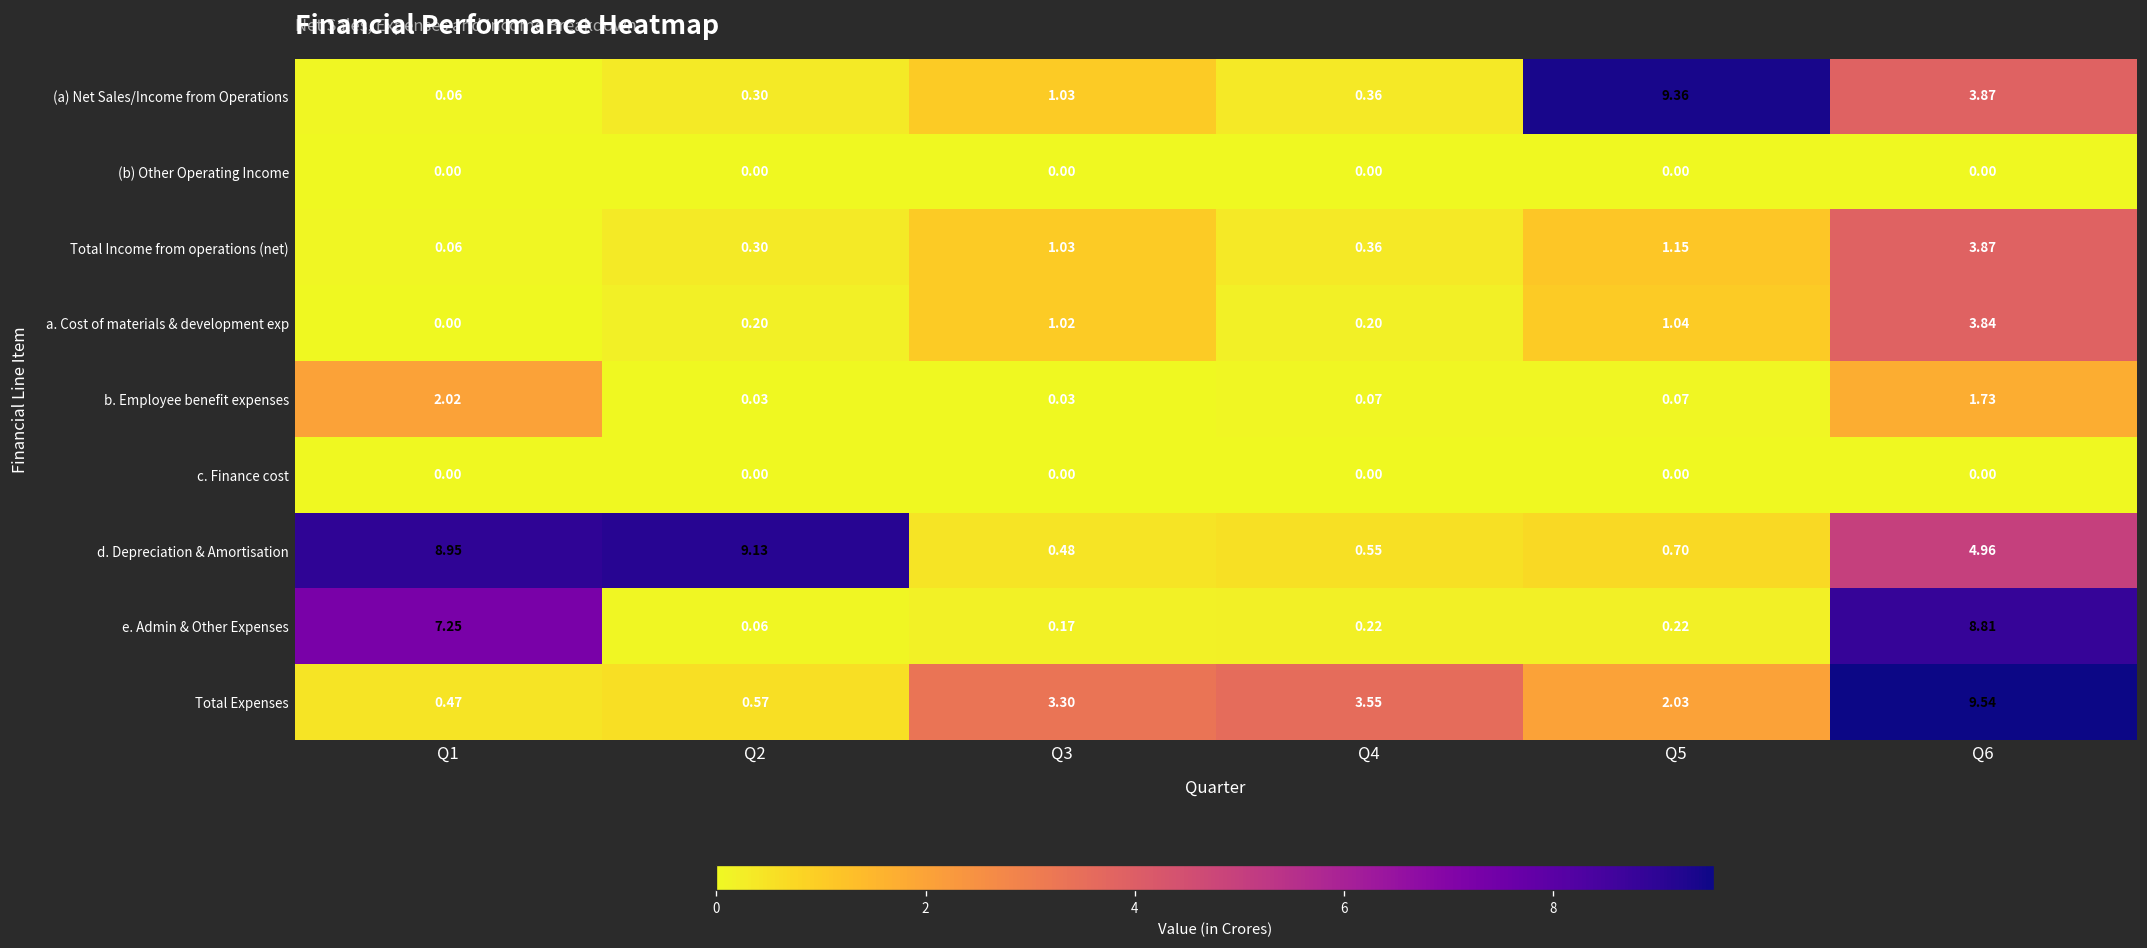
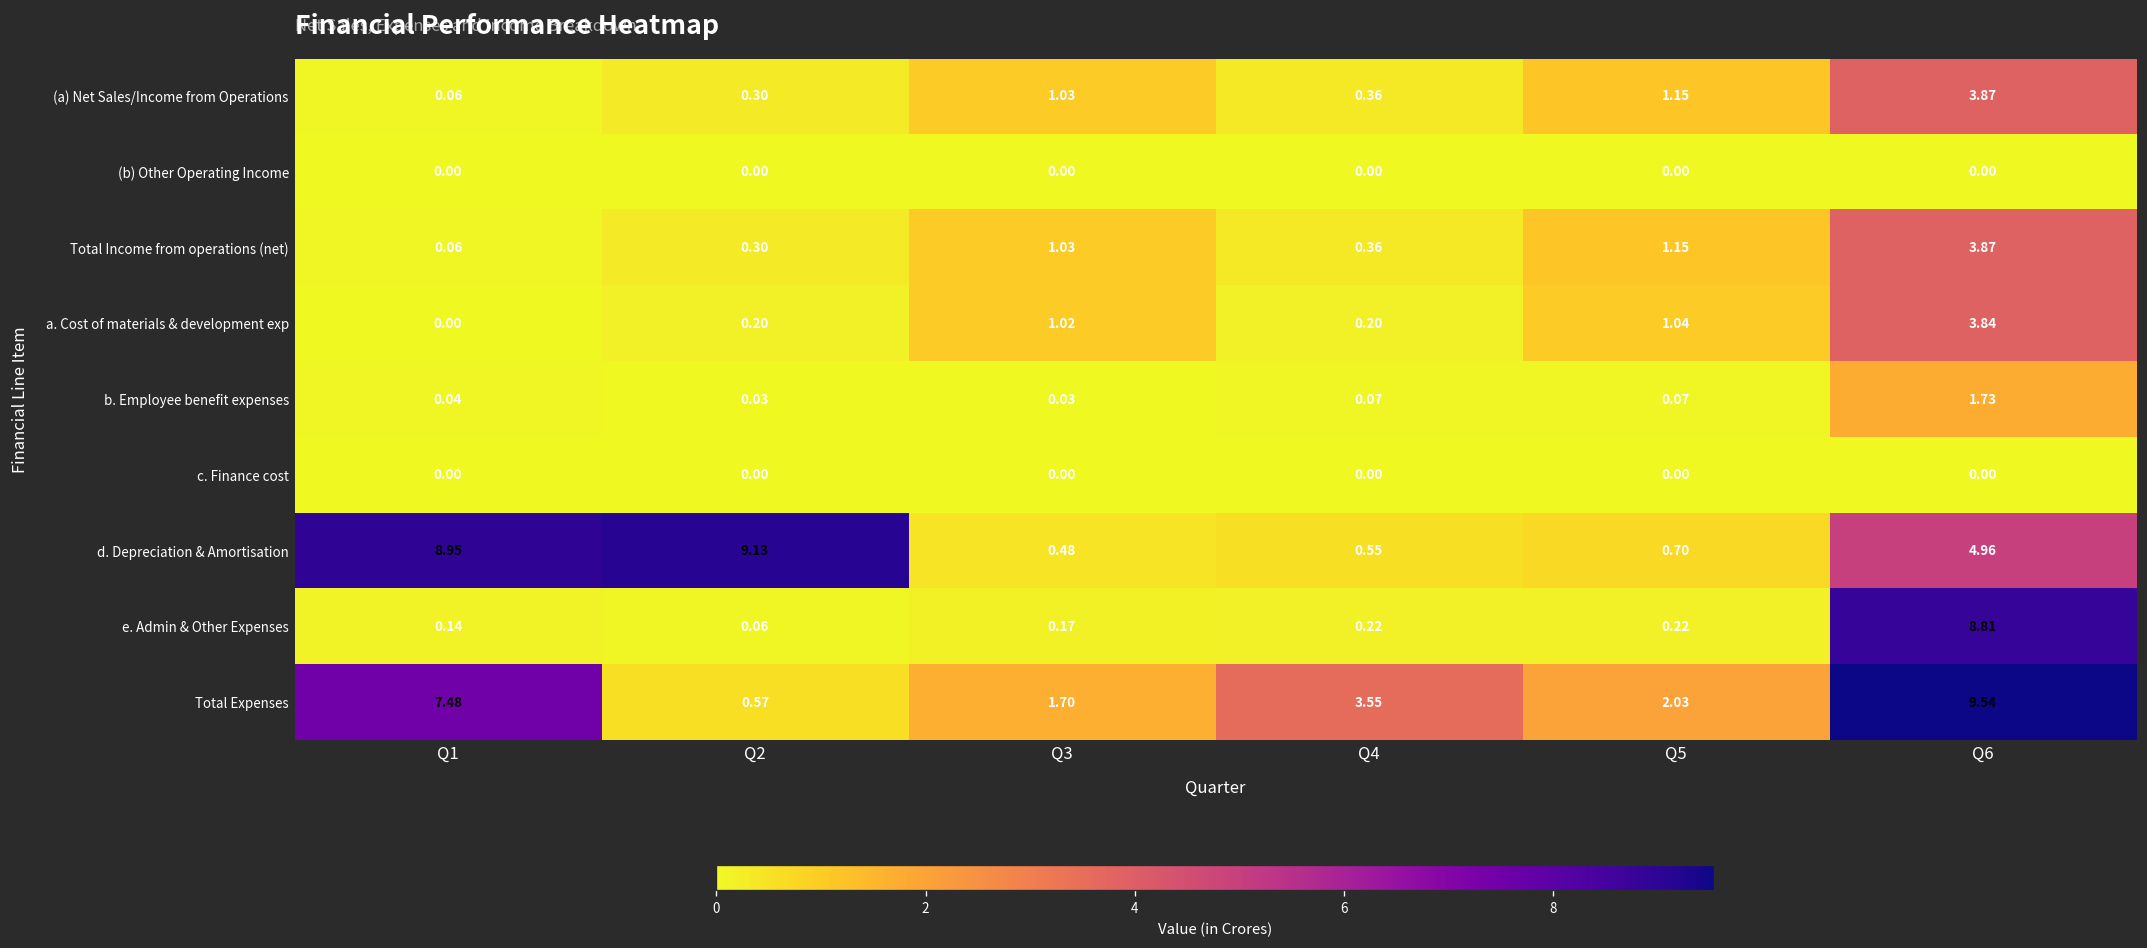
  {
    "(a) Net Sales/Income from Operations": {
      "Q1": 0.06,
      "Q2": 0.30,
      "Q3": 1.03,
      "Q4": 0.36,
-     "Q5": 9.36,
+     "Q5": 1.15,
      "Q6": 3.87
    },
    "(b) Other Operating Income": {
      "Q1": 0.00,
      "Q2": 0.00,
      "Q3": 0.00,
      "Q4": 0.00,
      "Q5": 0.00,
      "Q6": 0.00
    },
    "Total Income from operations (net)": {
      "Q1": 0.06,
      "Q2": 0.30,
      "Q3": 1.03,
      "Q4": 0.36,
      "Q5": 1.15,
      "Q6": 3.87
    },
    "a. Cost of materials & development exp": {
      "Q1": 0.00,
      "Q2": 0.20,
      "Q3": 1.02,
      "Q4": 0.20,
      "Q5": 1.04,
      "Q6": 3.84
    },
    "b. Employee benefit expenses": {
-     "Q1": 2.02,
+     "Q1": 0.04,
      "Q2": 0.03,
      "Q3": 0.03,
      "Q4": 0.07,
      "Q5": 0.07,
      "Q6": 1.73
    },
    "c. Finance cost": {
      "Q1": 0.00,
      "Q2": 0.00,
      "Q3": 0.00,
      "Q4": 0.00,
      "Q5": 0.00,
      "Q6": 0.00
    },
    "d. Depreciation & Amortisation": {
      "Q1": 8.95,
      "Q2": 9.13,
      "Q3": 0.48,
      "Q4": 0.55,
      "Q5": 0.70,
      "Q6": 4.96
    },
    "e. Admin & Other Expenses": {
-     "Q1": 7.25,
+     "Q1": 0.14,
      "Q2": 0.06,
      "Q3": 0.17,
      "Q4": 0.22,
      "Q5": 0.22,
      "Q6": 8.81
    },
    "Total Expenses": {
-     "Q1": 0.47,
+     "Q1": 7.48,
      "Q2": 0.57,
-     "Q3": 3.30,
+     "Q3": 1.70,
      "Q4": 3.55,
      "Q5": 2.03,
      "Q6": 9.54
    }
  }
